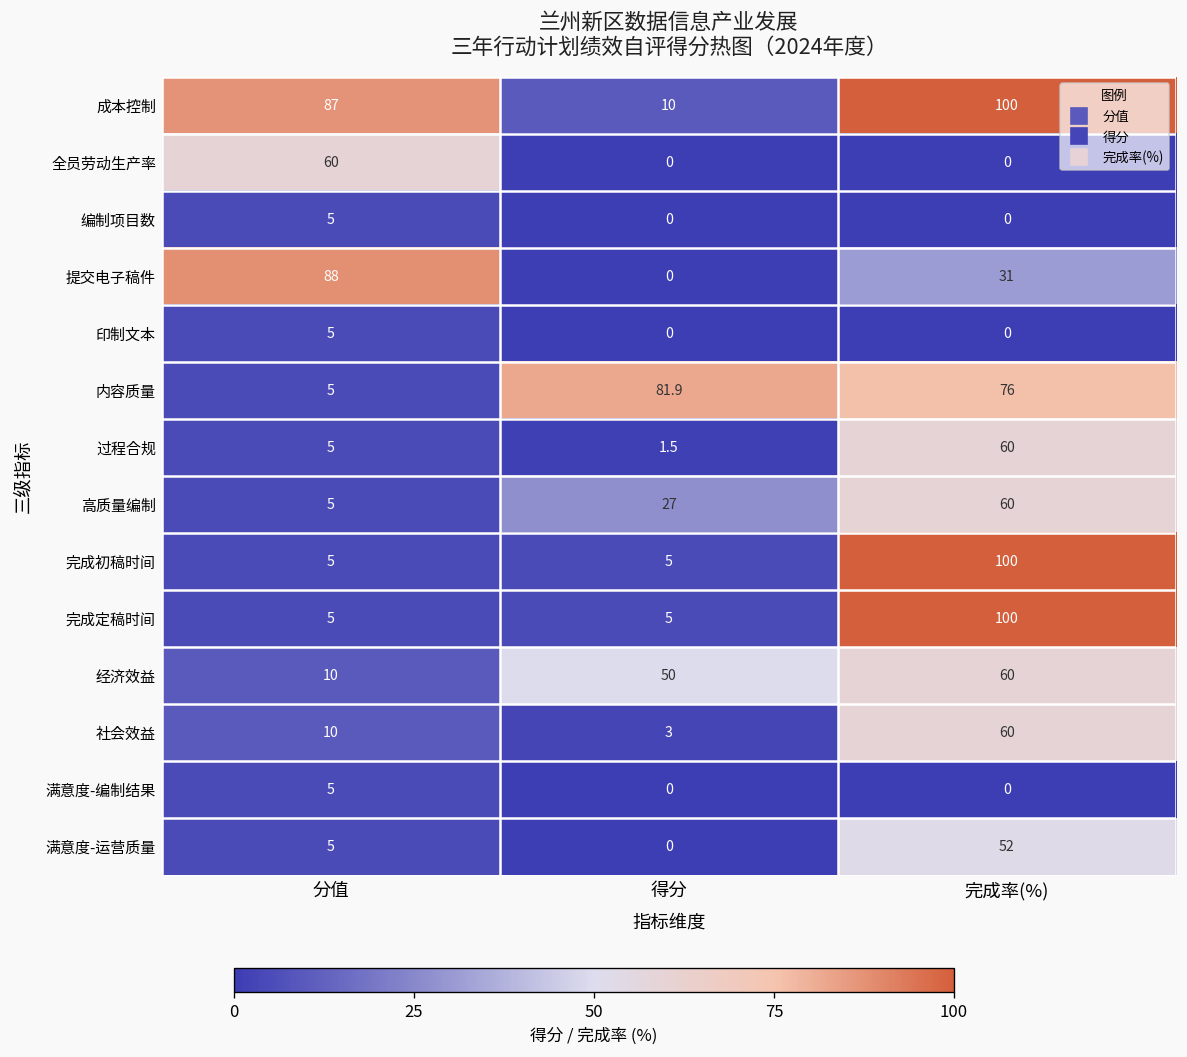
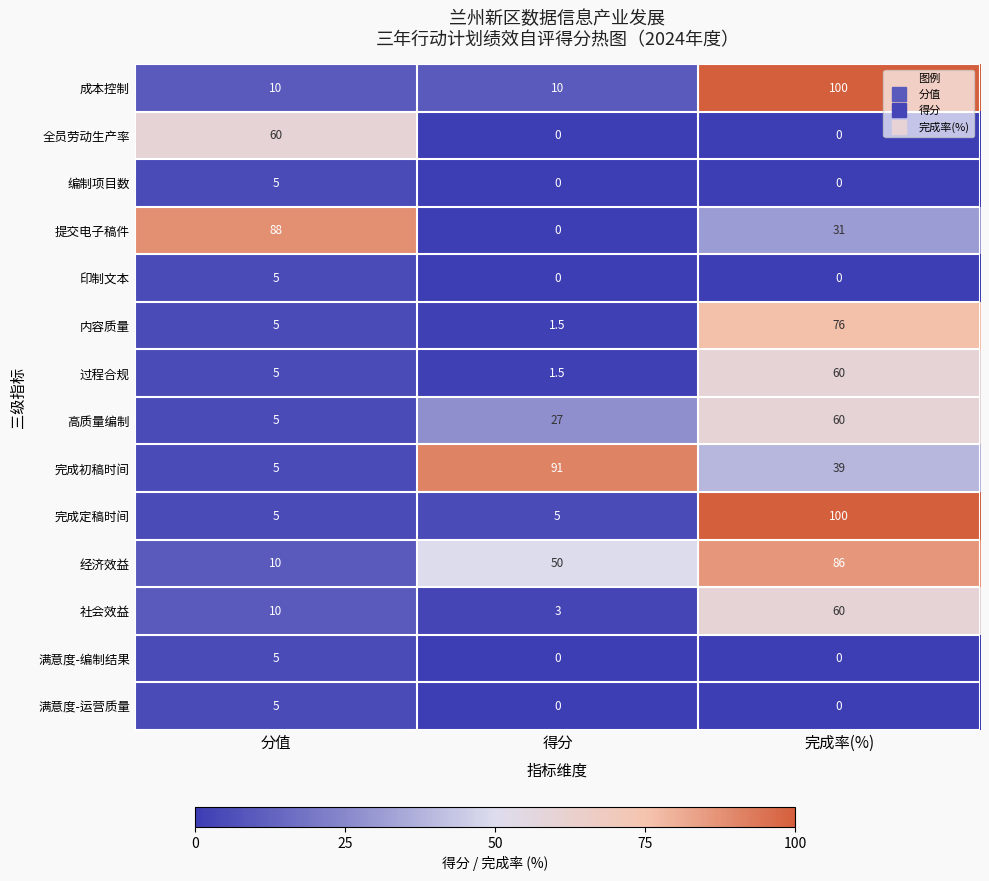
  {
    "成本控制": {
-     "分值": 87,
+     "分值": 10,
      "得分": 10,
      "完成率(%)": 100
    },
    "全员劳动生产率": {
      "分值": 60,
      "得分": 0,
      "完成率(%)": 0
    },
    "编制项目数": {
      "分值": 5,
      "得分": 0,
      "完成率(%)": 0
    },
    "提交电子稿件": {
      "分值": 88,
      "得分": 0,
      "完成率(%)": 31
    },
    "印制文本": {
      "分值": 5,
      "得分": 0,
      "完成率(%)": 0
    },
    "内容质量": {
      "分值": 5,
-     "得分": 81.9,
+     "得分": 1.5,
      "完成率(%)": 76
    },
    "过程合规": {
      "分值": 5,
      "得分": 1.5,
      "完成率(%)": 60
    },
    "高质量编制": {
      "分值": 5,
      "得分": 27,
      "完成率(%)": 60
    },
    "完成初稿时间": {
      "分值": 5,
-     "得分": 5,
-     "完成率(%)": 100
+     "得分": 91,
+     "完成率(%)": 39
    },
    "完成定稿时间": {
      "分值": 5,
      "得分": 5,
      "完成率(%)": 100
    },
    "经济效益": {
      "分值": 10,
      "得分": 50,
-     "完成率(%)": 60
+     "完成率(%)": 86
    },
    "社会效益": {
      "分值": 10,
      "得分": 3,
      "完成率(%)": 60
    },
    "满意度-编制结果": {
      "分值": 5,
      "得分": 0,
      "完成率(%)": 0
    },
    "满意度-运营质量": {
      "分值": 5,
      "得分": 0,
-     "完成率(%)": 52
+     "完成率(%)": 0
    }
  }
